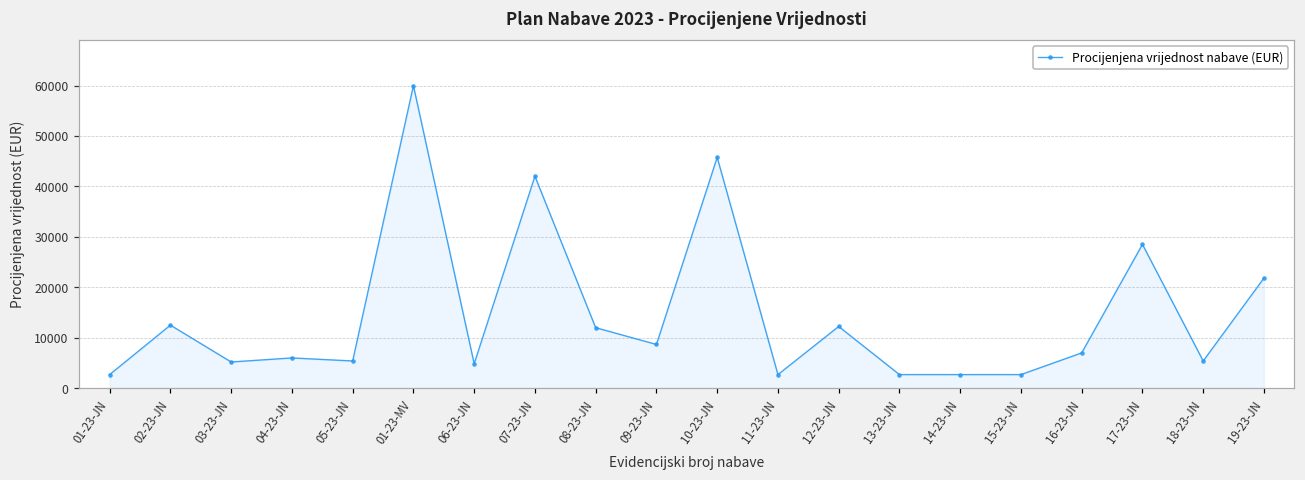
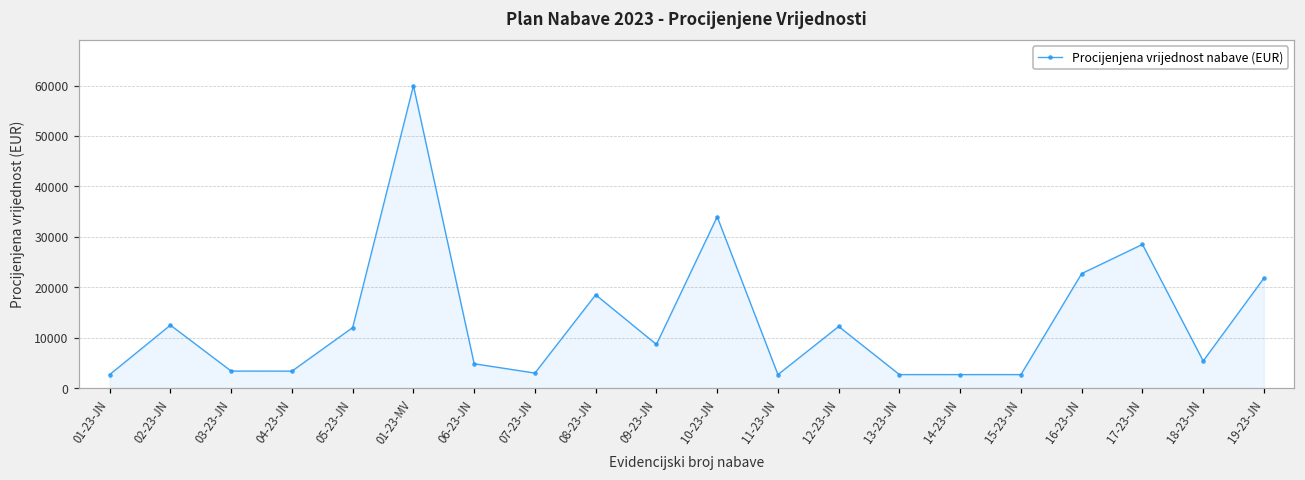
  {
    "01-23-JN": 3000,
    "02-23-JN": 13000,
-   "03-23-JN": 5000,
-   "04-23-JN": 6000,
-   "05-23-JN": 5000,
+   "03-23-JN": 3000,
+   "04-23-JN": 3000,
+   "05-23-JN": 12000,
    "01-23-MV": 60000,
    "06-23-JN": 5000,
-   "07-23-JN": 42000,
-   "08-23-JN": 12000,
+   "07-23-JN": 3000,
+   "08-23-JN": 19000,
    "09-23-JN": 9000,
-   "10-23-JN": 46000,
+   "10-23-JN": 34000,
    "11-23-JN": 3000,
    "12-23-JN": 12000,
    "13-23-JN": 3000,
    "14-23-JN": 3000,
    "15-23-JN": 3000,
-   "16-23-JN": 7000,
+   "16-23-JN": 23000,
    "17-23-JN": 29000,
    "18-23-JN": 5000,
    "19-23-JN": 22000
  }
